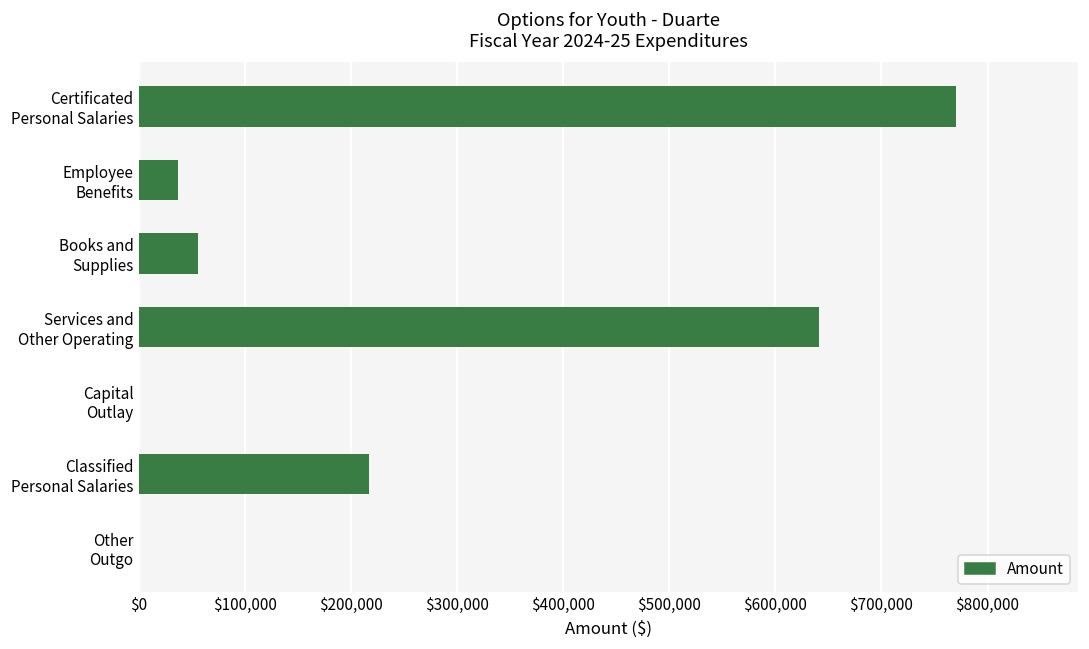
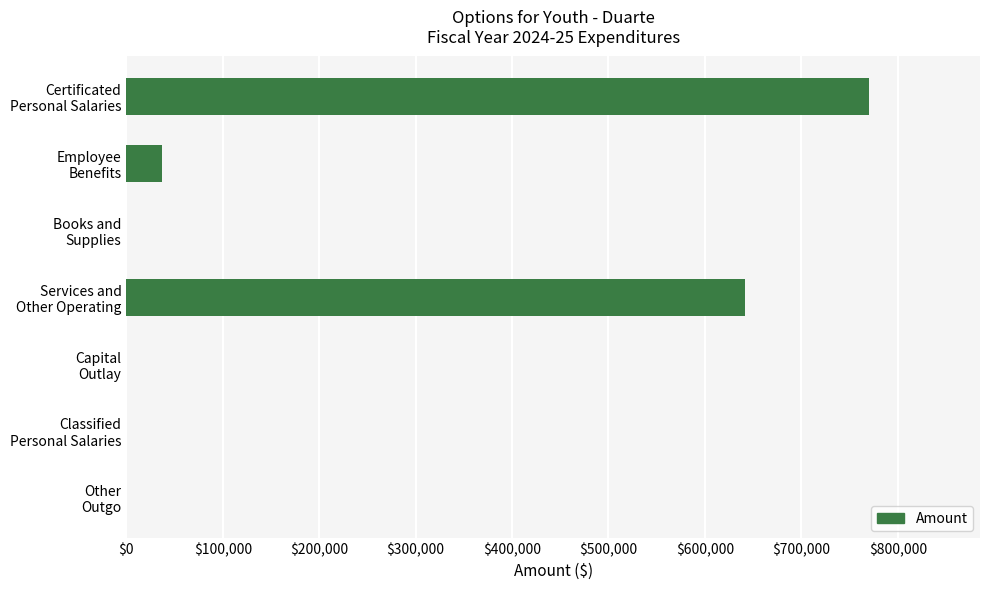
  {
    "Certificated Personal Salaries": "$770,000",
    "Employee Benefits": "$40,000",
-   "Books and Supplies": "$60,000",
+   "Books and Supplies": "$0",
    "Services and Other Operating": "$640,000",
    "Capital Outlay": "$0",
-   "Classified Personal Salaries": "$220,000",
+   "Classified Personal Salaries": "$0",
    "Other Outgo": "$0"
  }
